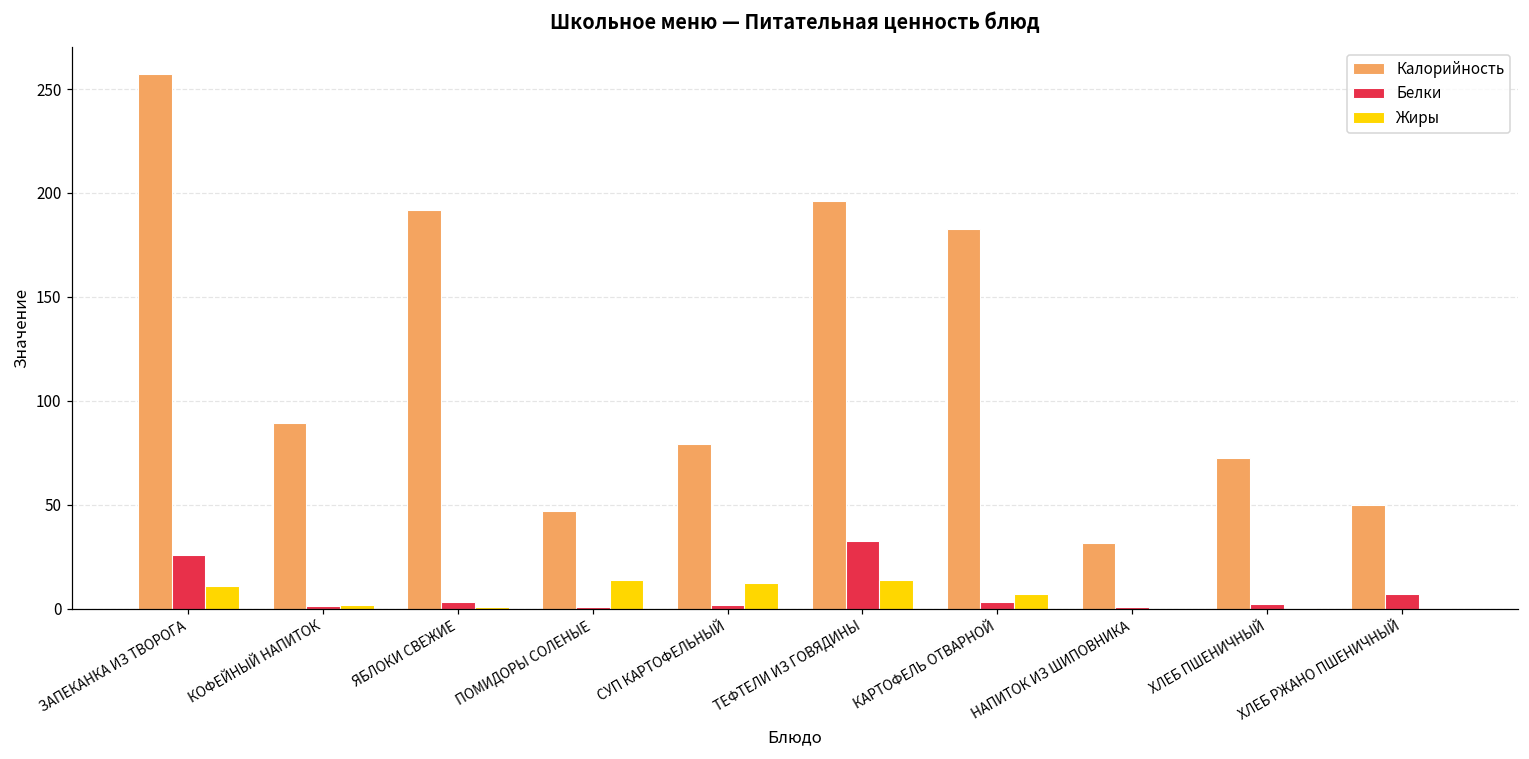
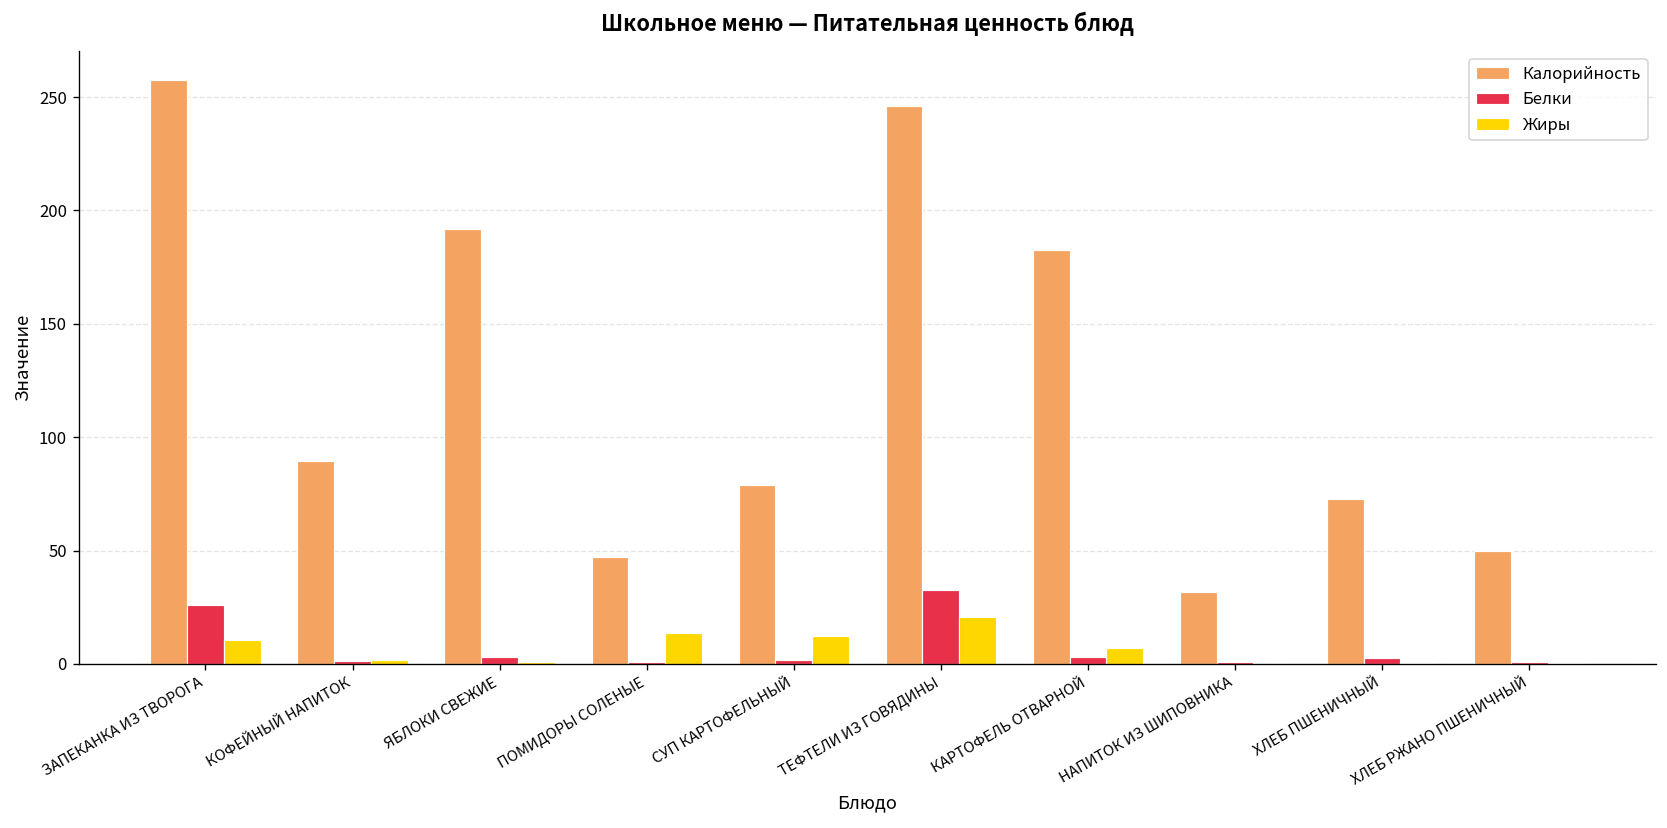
  {
    "Калорийность": {
      "ЗАПЕКАНКА ИЗ ТВОРОГА": 257,
      "КОФЕЙНЫЙ НАПИТОК": 89,
      "ЯБЛОКИ СВЕЖИЕ": 192,
      "ПОМИДОРЫ СОЛЕНЫЕ": 47,
      "СУП КАРТОФЕЛЬНЫЙ": 79,
-     "ТЕФТЕЛИ ИЗ ГОВЯДИНЫ": 196,
+     "ТЕФТЕЛИ ИЗ ГОВЯДИНЫ": 246,
      "КАРТОФЕЛЬ ОТВАРНОЙ": 182,
      "НАПИТОК ИЗ ШИПОВНИКА": 32,
      "ХЛЕБ ПШЕНИЧНЫЙ": 73,
      "ХЛЕБ РЖАНО ПШЕНИЧНЫЙ": 50
    },
    "Белки": {
      "ЗАПЕКАНКА ИЗ ТВОРОГА": 26,
      "КОФЕЙНЫЙ НАПИТОК": 1,
      "ЯБЛОКИ СВЕЖИЕ": 3,
      "СУП КАРТОФЕЛЬНЫЙ": 2,
      "ТЕФТЕЛИ ИЗ ГОВЯДИНЫ": 33,
      "КАРТОФЕЛЬ ОТВАРНОЙ": 3,
      "ХЛЕБ ПШЕНИЧНЫЙ": 2,
-     "ХЛЕБ РЖАНО ПШЕНИЧНЫЙ": 7
+     "ХЛЕБ РЖАНО ПШЕНИЧНЫЙ": 1
    },
    "Жиры": {
      "ЗАПЕКАНКА ИЗ ТВОРОГА": 11,
      "КОФЕЙНЫЙ НАПИТОК": 2,
      "ПОМИДОРЫ СОЛЕНЫЕ": 14,
      "СУП КАРТОФЕЛЬНЫЙ": 12,
-     "ТЕФТЕЛИ ИЗ ГОВЯДИНЫ": 14,
+     "ТЕФТЕЛИ ИЗ ГОВЯДИНЫ": 21,
      "КАРТОФЕЛЬ ОТВАРНОЙ": 7,
      "НАПИТОК ИЗ ШИПОВНИКА": 0
    }
  }
